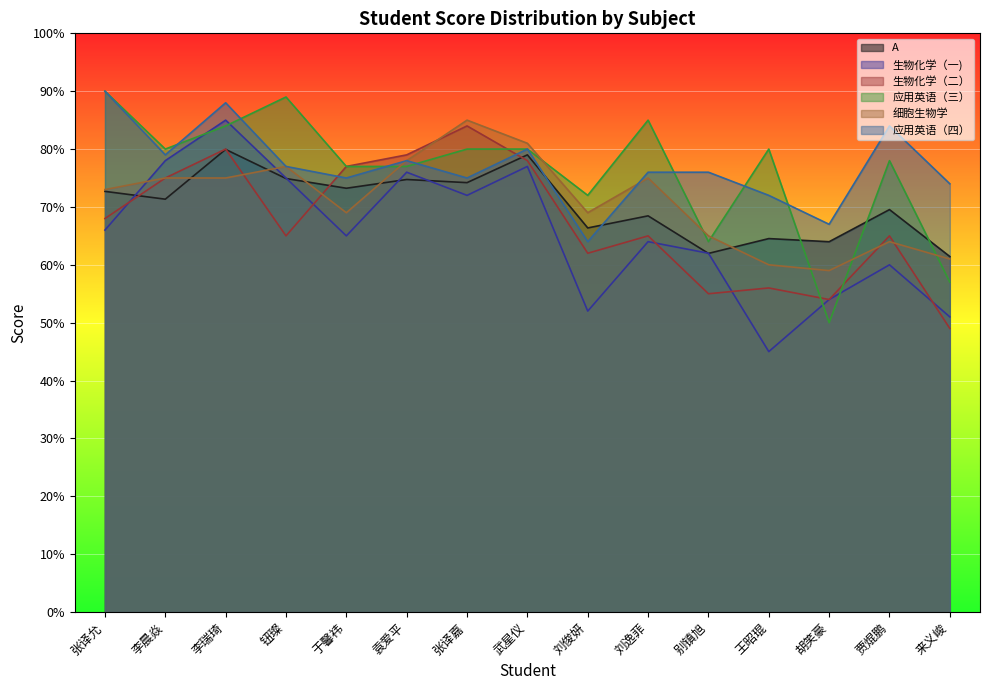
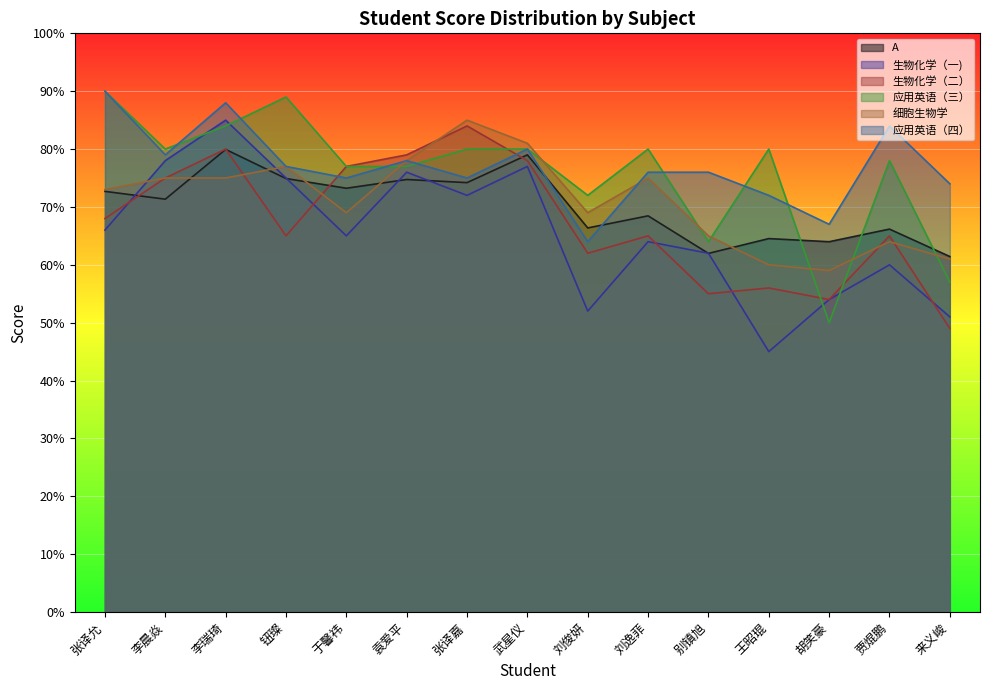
  {
    "A": {
      "李晨焱": "71%",
      "于馨祎": "73%",
      "袁爱平": "75%",
      "张译嘉": "74%",
      "武星仪": "79%",
      "刘俊妍": "66%",
      "刘逸菲": "68%",
      "王昭琨": "65%",
      "胡笑豪": "64%",
-     "贾焜鹏": "70%"
+     "贾焜鹏": "66%"
    },
    "应用英语（三）": {
      "李晨焱": "80%",
      "李瑞琦": "84%",
      "钮璨": "89%",
      "袁爱平": "77%",
      "张译嘉": "80%",
      "刘俊妍": "72%",
-     "刘逸菲": "85%",
+     "刘逸菲": "80%",
      "别镇旭": "64%",
      "王昭琨": "80%",
      "胡笑豪": "50%",
      "贾焜鹏": "78%",
      "来义峻": "57%"
    }
  }
